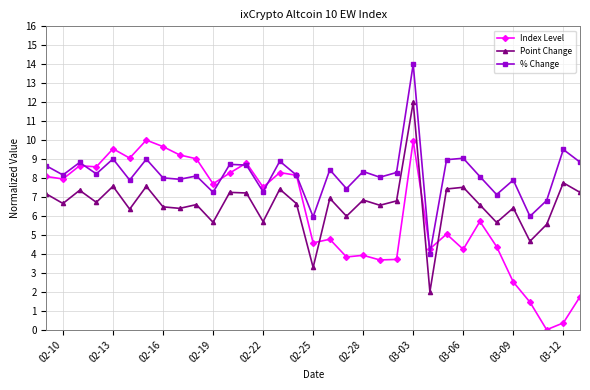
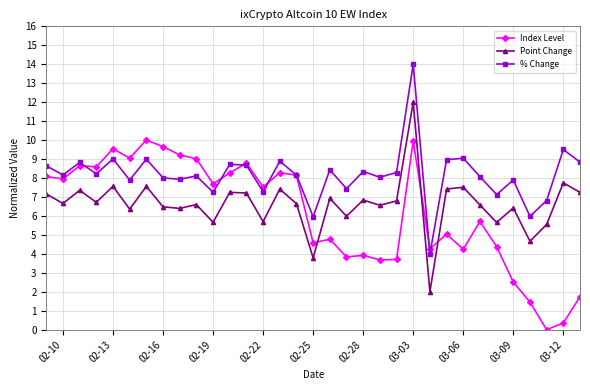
  {
    "Index Level": {
      "02-10": 7.9,
      "02-13": 9.5,
      "02-16": 9.7,
      "02-19": 7.7,
      "02-22": 7.5,
      "02-25": 4.6,
      "02-28": 3.9,
      "03-03": 10.0,
      "03-06": 4.2,
      "03-09": 2.5,
      "03-12": 0.4
    },
    "Point Change": {
      "02-10": 6.7,
      "02-13": 7.6,
      "02-16": 6.5,
      "02-19": 5.7,
      "02-22": 5.7,
-     "02-25": 3.3,
+     "02-25": 3.8,
      "02-28": 6.8,
      "03-03": 12.0,
      "03-06": 7.5,
      "03-09": 6.4,
      "03-12": 7.7
    },
    "% Change": {
      "02-10": 8.2,
      "02-13": 9.0,
      "02-16": 8.0,
      "02-19": 7.2,
      "02-22": 7.3,
      "02-25": 6.0,
      "02-28": 8.3,
      "03-03": 14.0,
      "03-06": 9.0,
      "03-09": 7.9,
      "03-12": 9.5
    }
  }
